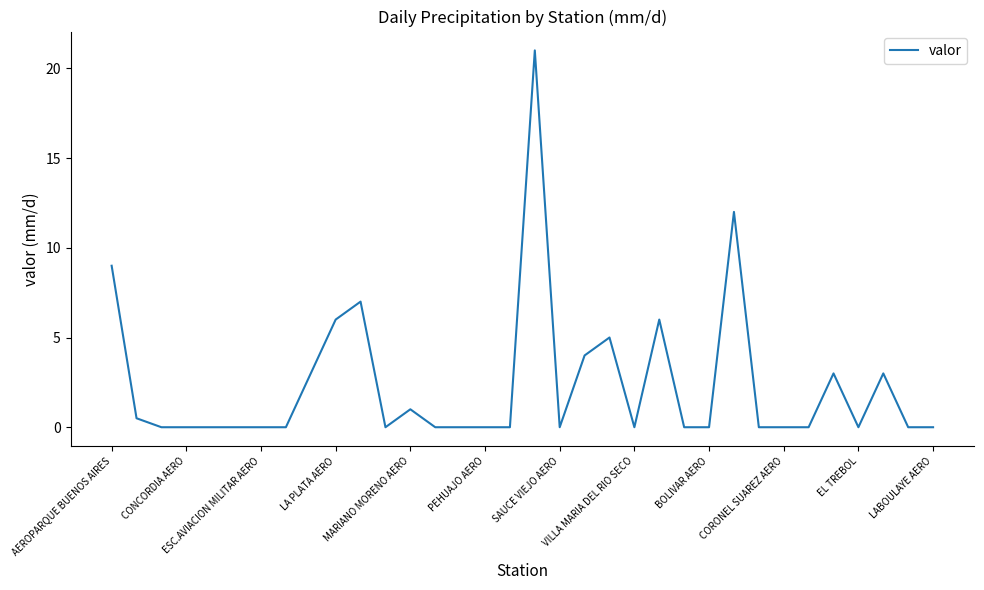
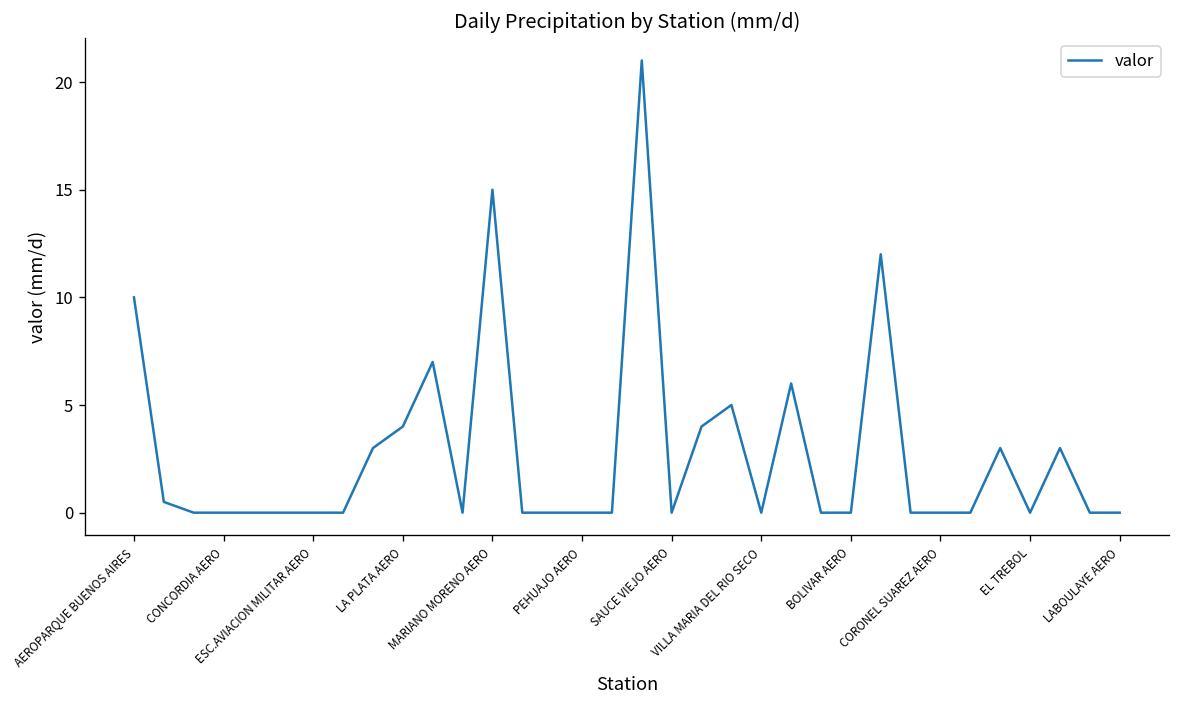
  {
-   "AEROPARQUE BUENOS AIRES": 9,
+   "AEROPARQUE BUENOS AIRES": 10,
    "CONCORDIA AERO": 0,
    "ESC.AVIACION MILITAR AERO": 0,
-   "LA PLATA AERO": 6,
-   "MARIANO MORENO AERO": 1,
+   "LA PLATA AERO": 4,
+   "MARIANO MORENO AERO": 15,
    "PEHUAJO AERO": 0,
    "SAUCE VIEJO AERO": 0,
    "VILLA MARIA DEL RIO SECO": 0,
    "BOLIVAR AERO": 0,
    "CORONEL SUAREZ AERO": 0,
    "EL TREBOL": 0,
    "LABOULAYE AERO": 0
  }
